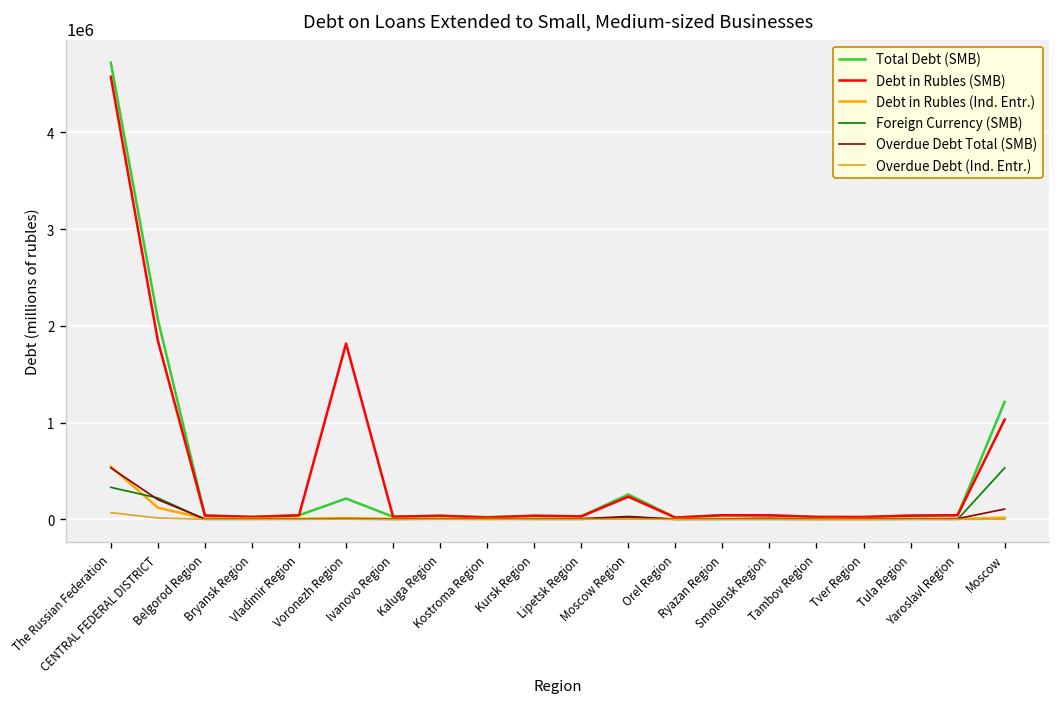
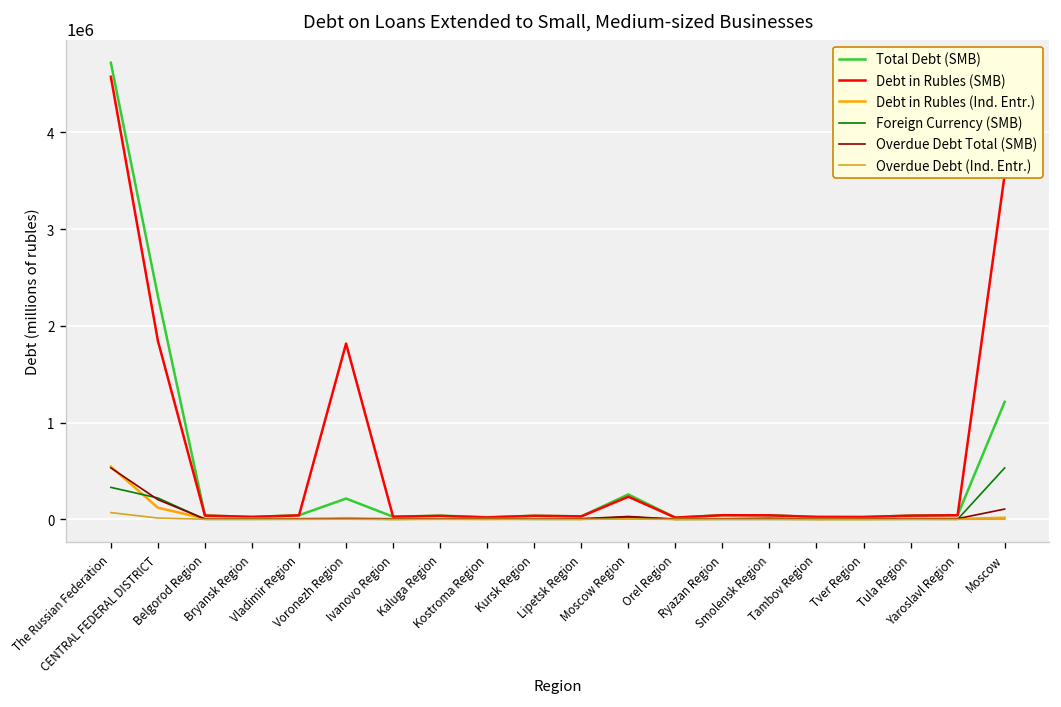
  {
    "Total Debt (SMB)": {
      "The Russian Federation": 4700000,
-     "CENTRAL FEDERAL DISTRICT": 2100000,
+     "CENTRAL FEDERAL DISTRICT": 2300000,
      "Voronezh Region": 200000,
      "Moscow": 1200000
    },
    "Debt in Rubles (SMB)": {
      "The Russian Federation": 4600000,
      "CENTRAL FEDERAL DISTRICT": 1800000,
      "Voronezh Region": 1800000,
-     "Moscow": 1000000
+     "Moscow": 3600000
    },
    "Foreign Currency (SMB)": {
      "The Russian Federation": 300000,
      "Moscow": 500000
    },
    "Overdue Debt Total (SMB)": {
      "Moscow": 100000
    }
  }
